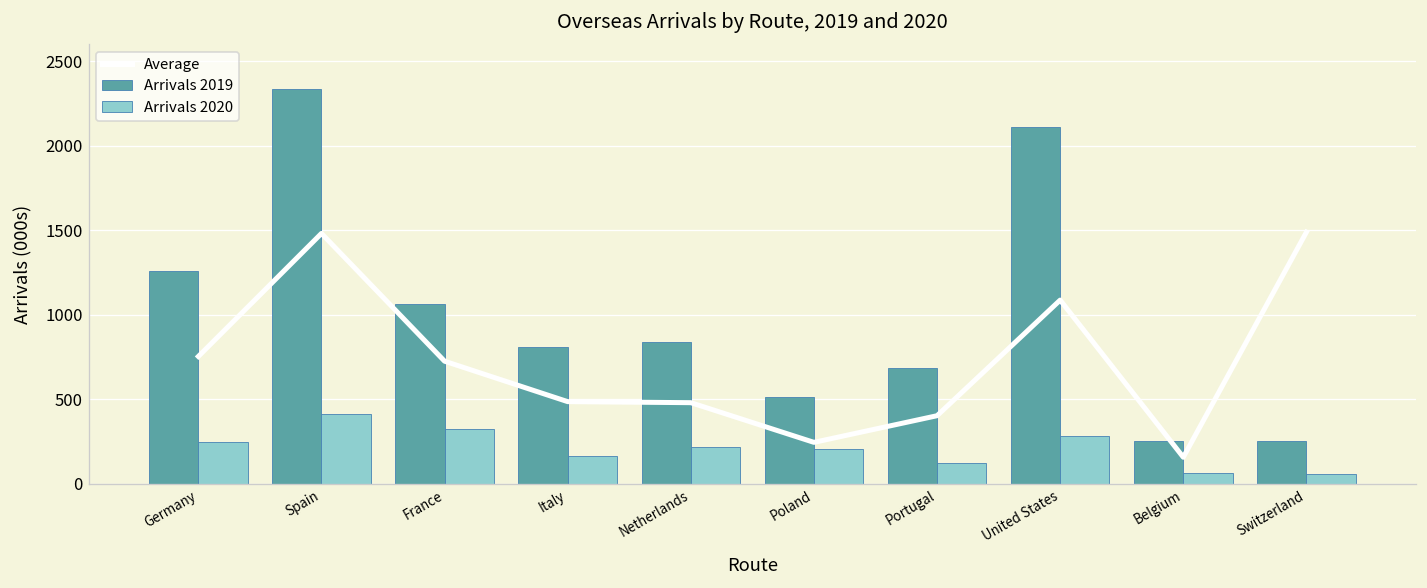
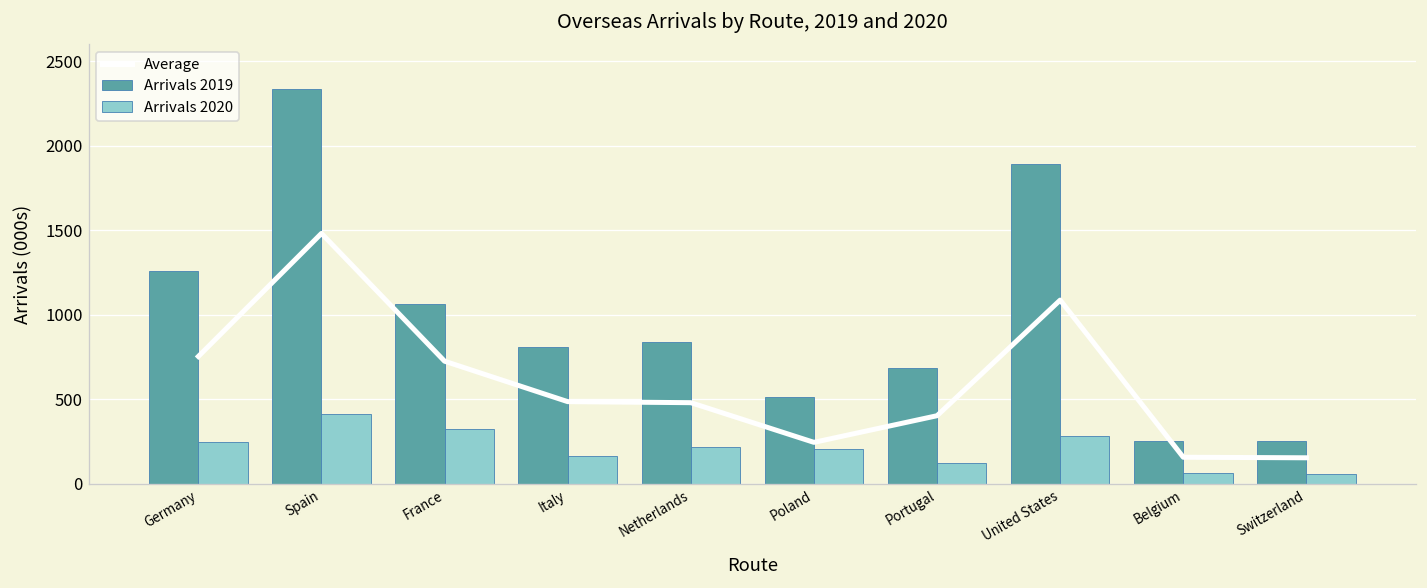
  {
    "Arrivals 2019": {
      "Germany": 1260,
      "Spain": 2340,
      "France": 1060,
      "Italy": 810,
      "Netherlands": 840,
      "Poland": 510,
      "Portugal": 680,
-     "United States": 2110,
+     "United States": 1890,
      "Belgium": 250,
      "Switzerland": 250
    },
    "Average": {
      "Germany": 750,
      "Spain": 1480,
      "France": 720,
      "Italy": 490,
      "Netherlands": 480,
      "Poland": 240,
      "Portugal": 400,
      "United States": 1090,
      "Belgium": 160,
-     "Switzerland": 1490
+     "Switzerland": 150
    },
    "Arrivals 2020": {
      "Germany": 250,
      "Spain": 410,
      "France": 320,
      "Italy": 160,
      "Netherlands": 220,
      "Poland": 210,
      "Portugal": 120,
      "United States": 280,
      "Belgium": 60,
      "Switzerland": 50
    }
  }
